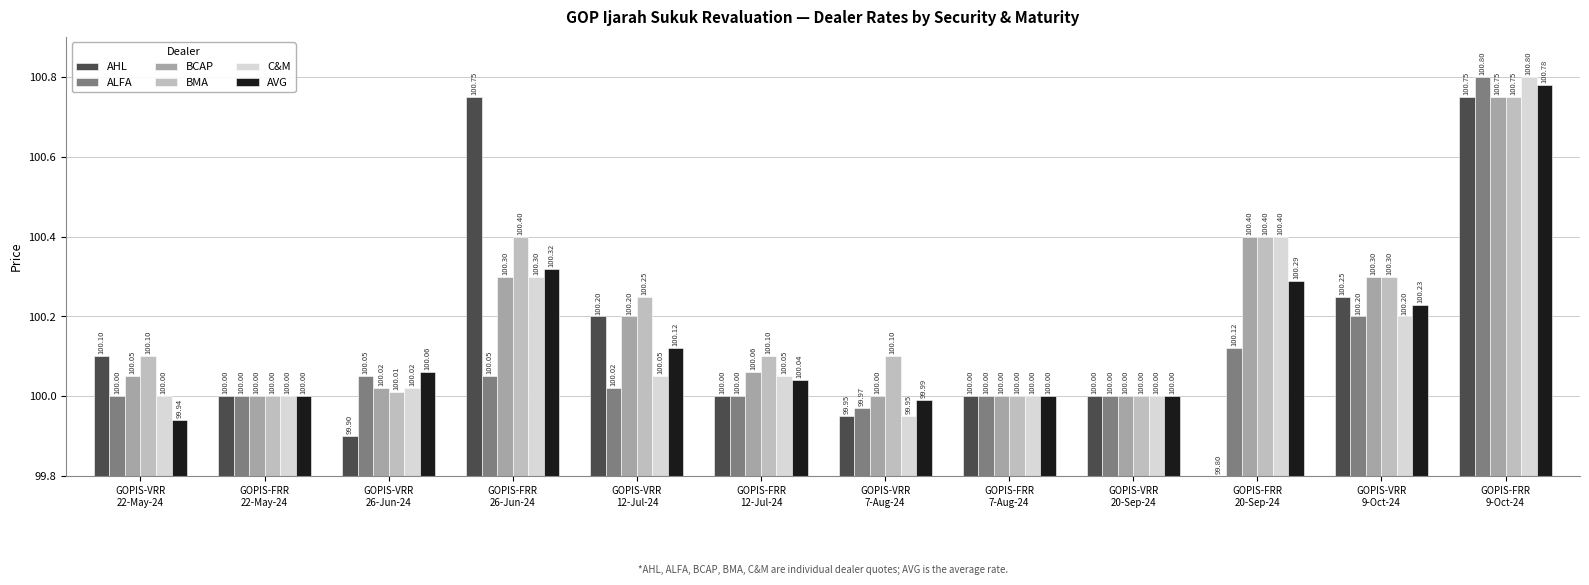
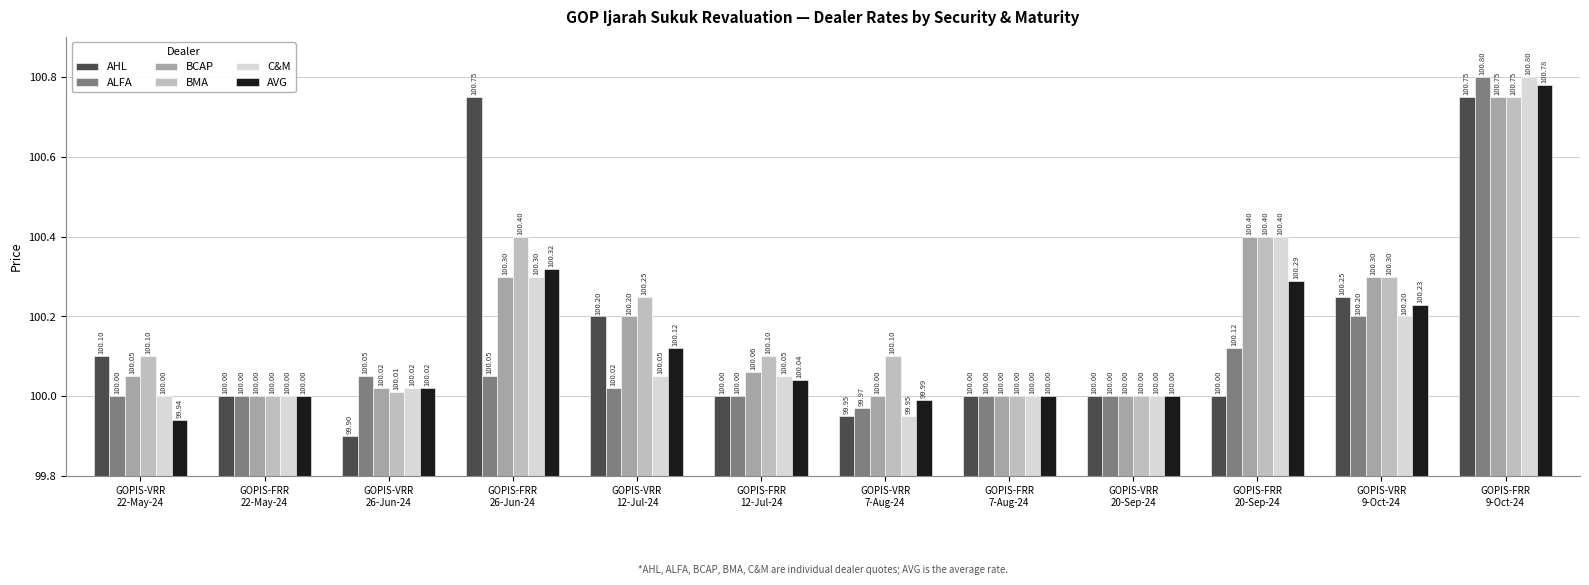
  {
    "AHL": {
      "GOPIS-VRR 22-May-24": 100.10,
      "GOPIS-FRR 22-May-24": 100.00,
      "GOPIS-VRR 26-Jun-24": 99.90,
      "GOPIS-FRR 26-Jun-24": 100.75,
      "GOPIS-VRR 12-Jul-24": 100.20,
      "GOPIS-FRR 12-Jul-24": 100.00,
      "GOPIS-VRR 7-Aug-24": 99.95,
      "GOPIS-FRR 7-Aug-24": 100.00,
      "GOPIS-VRR 20-Sep-24": 100.00,
-     "GOPIS-FRR 20-Sep-24": 99.80,
+     "GOPIS-FRR 20-Sep-24": 100.00,
      "GOPIS-VRR 9-Oct-24": 100.25,
      "GOPIS-FRR 9-Oct-24": 100.75
    },
    "ALFA": {
      "GOPIS-VRR 22-May-24": 100.00,
      "GOPIS-FRR 22-May-24": 100.00,
      "GOPIS-VRR 26-Jun-24": 100.05,
      "GOPIS-FRR 26-Jun-24": 100.05,
      "GOPIS-VRR 12-Jul-24": 100.02,
      "GOPIS-FRR 12-Jul-24": 100.00,
      "GOPIS-VRR 7-Aug-24": 99.97,
      "GOPIS-FRR 7-Aug-24": 100.00,
      "GOPIS-VRR 20-Sep-24": 100.00,
      "GOPIS-FRR 20-Sep-24": 100.12,
      "GOPIS-VRR 9-Oct-24": 100.20,
      "GOPIS-FRR 9-Oct-24": 100.80
    },
    "AVG": {
      "GOPIS-VRR 22-May-24": 99.94,
      "GOPIS-FRR 22-May-24": 100.00,
-     "GOPIS-VRR 26-Jun-24": 100.06,
+     "GOPIS-VRR 26-Jun-24": 100.02,
      "GOPIS-FRR 26-Jun-24": 100.32,
      "GOPIS-VRR 12-Jul-24": 100.12,
      "GOPIS-FRR 12-Jul-24": 100.04,
      "GOPIS-VRR 7-Aug-24": 99.99,
      "GOPIS-FRR 7-Aug-24": 100.00,
      "GOPIS-VRR 20-Sep-24": 100.00,
      "GOPIS-FRR 20-Sep-24": 100.29,
      "GOPIS-VRR 9-Oct-24": 100.23,
      "GOPIS-FRR 9-Oct-24": 100.78
    }
  }
